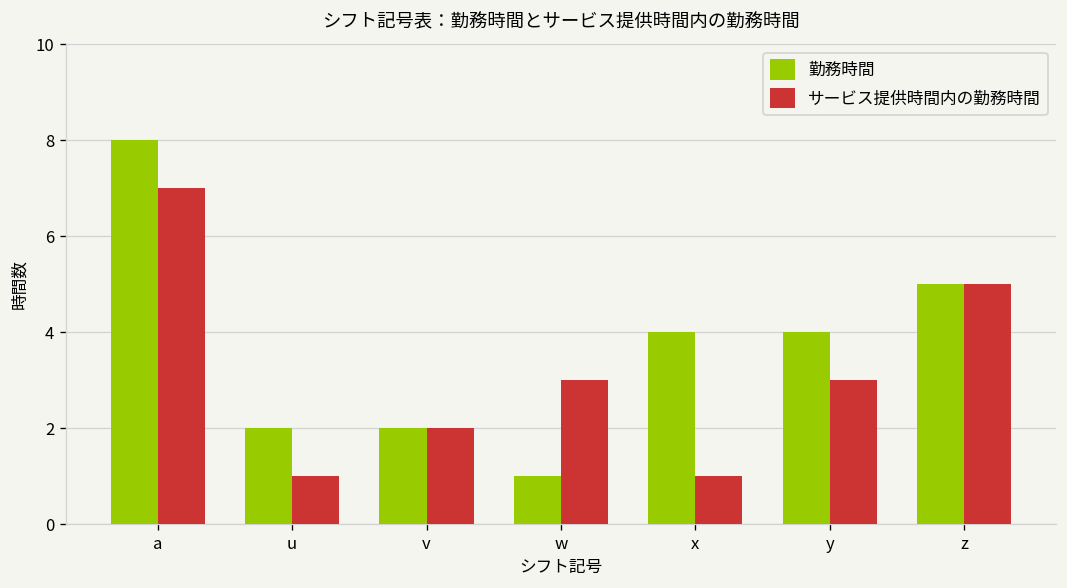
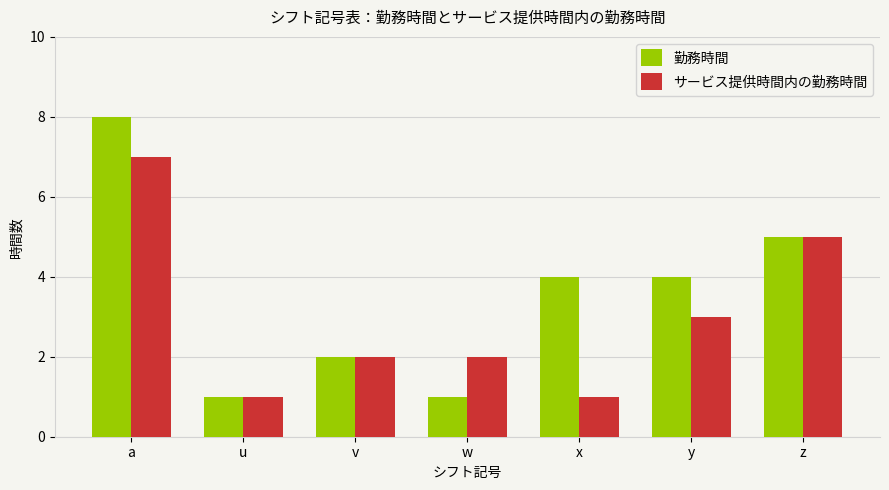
  {
    "勤務時間": {
      "a": 8,
-     "u": 2,
+     "u": 1,
      "v": 2,
      "w": 1,
      "x": 4,
      "y": 4,
      "z": 5
    },
    "サービス提供時間内の勤務時間": {
      "a": 7,
      "u": 1,
      "v": 2,
-     "w": 3,
+     "w": 2,
      "x": 1,
      "y": 3,
      "z": 5
    }
  }
